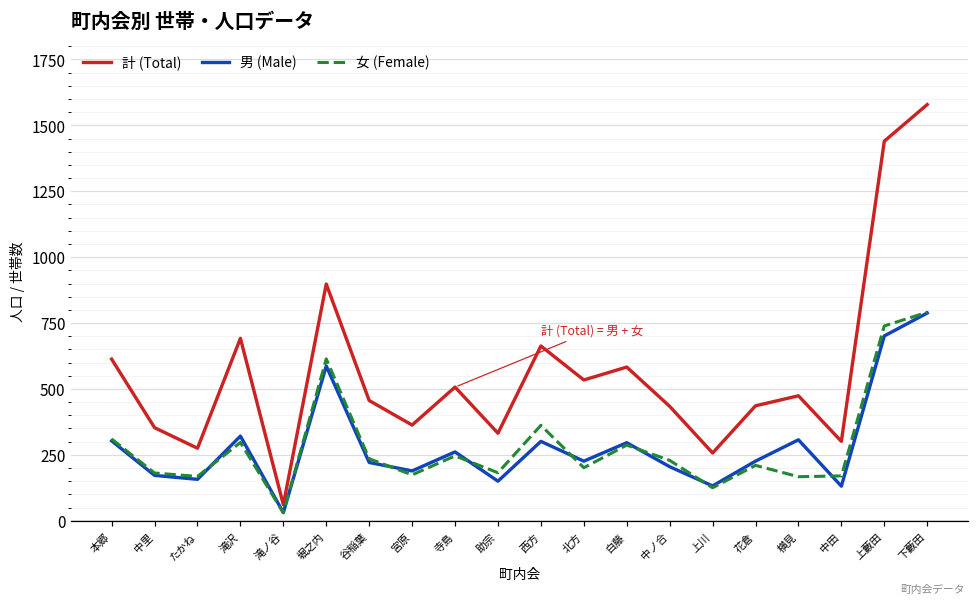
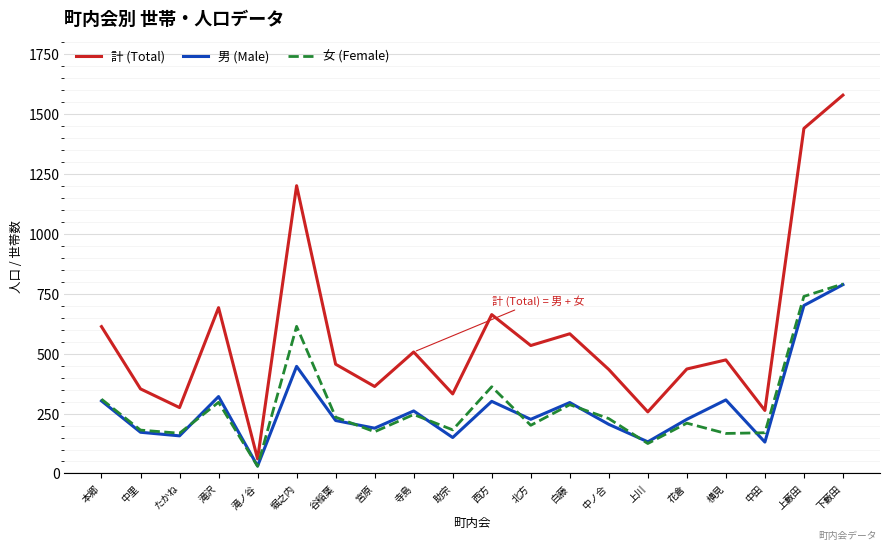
  {
    "計 (Total)": {
      "本郷": 610,
      "中里": 350,
      "たかね": 280,
      "滝沢": 690,
      "滝ノ谷": 60,
-     "堀之内": 900,
+     "堀之内": 1200,
      "谷稲葉": 460,
      "宮原": 360,
      "寺島": 510,
      "助宗": 330,
      "西方": 660,
      "北方": 530,
      "白藤": 580,
      "中ノ合": 430,
      "上川": 260,
      "花倉": 440,
      "横見": 470,
-     "中田": 300,
+     "中田": 260,
      "上藪田": 1440,
      "下藪田": 1580
    },
    "男 (Male)": {
      "たかね": 160,
      "滝沢": 320,
-     "堀之内": 590,
+     "堀之内": 450,
      "谷稲葉": 220,
      "宮原": 190,
      "寺島": 260,
      "助宗": 150,
      "西方": 300,
      "北方": 230,
      "中ノ合": 210,
      "花倉": 230,
      "横見": 310,
      "中田": 130,
      "上藪田": 700
    },
    "女 (Female)": {
      "たかね": 170,
      "滝沢": 300,
      "堀之内": 610,
      "谷稲葉": 240,
      "宮原": 170,
      "寺島": 250,
      "助宗": 180,
      "西方": 360,
      "北方": 200,
      "中ノ合": 230,
      "花倉": 210,
      "横見": 170,
      "中田": 170,
      "上藪田": 740
    }
  }
